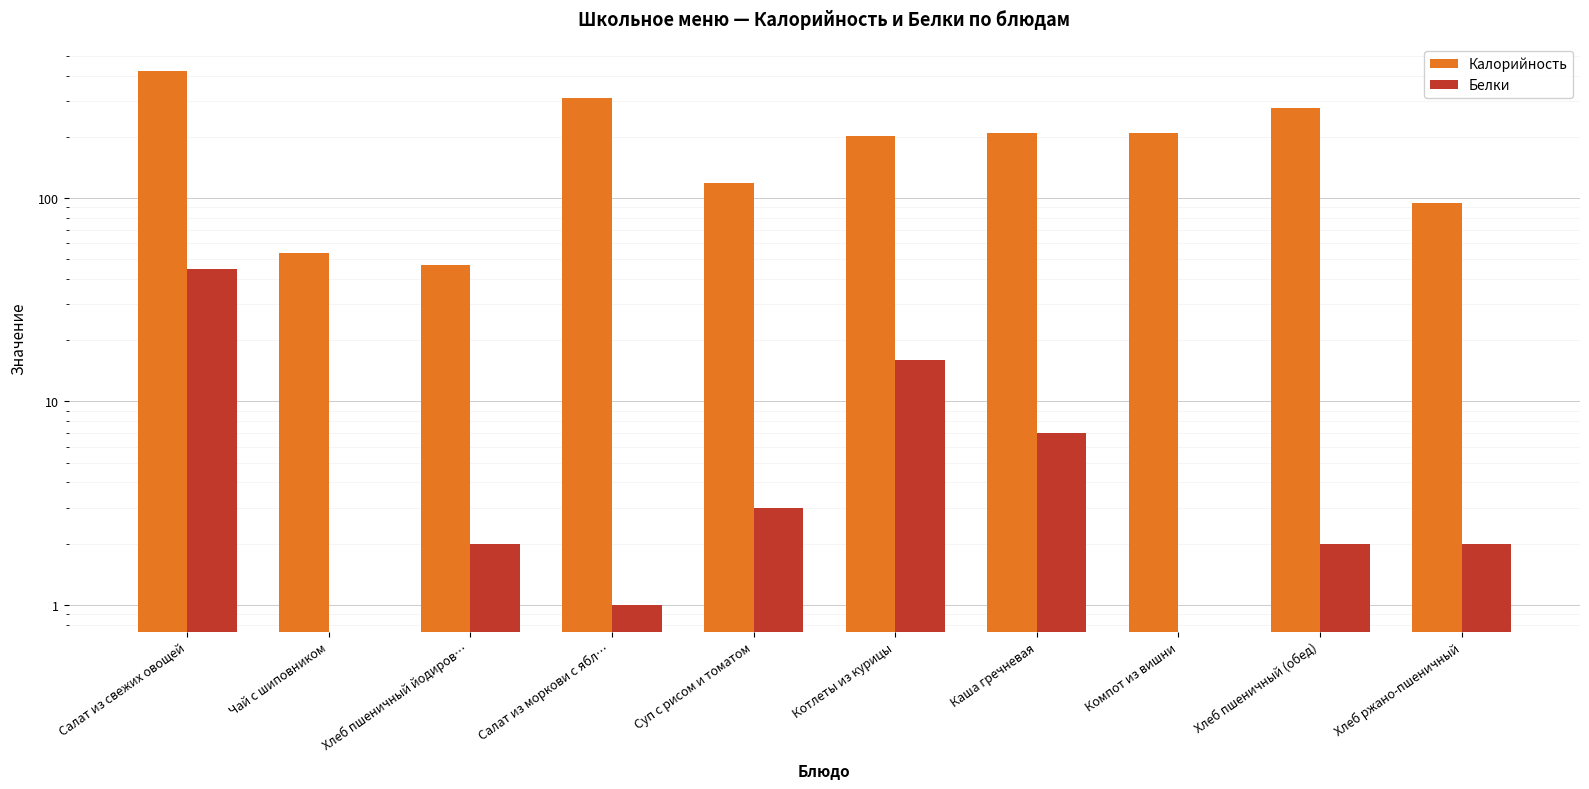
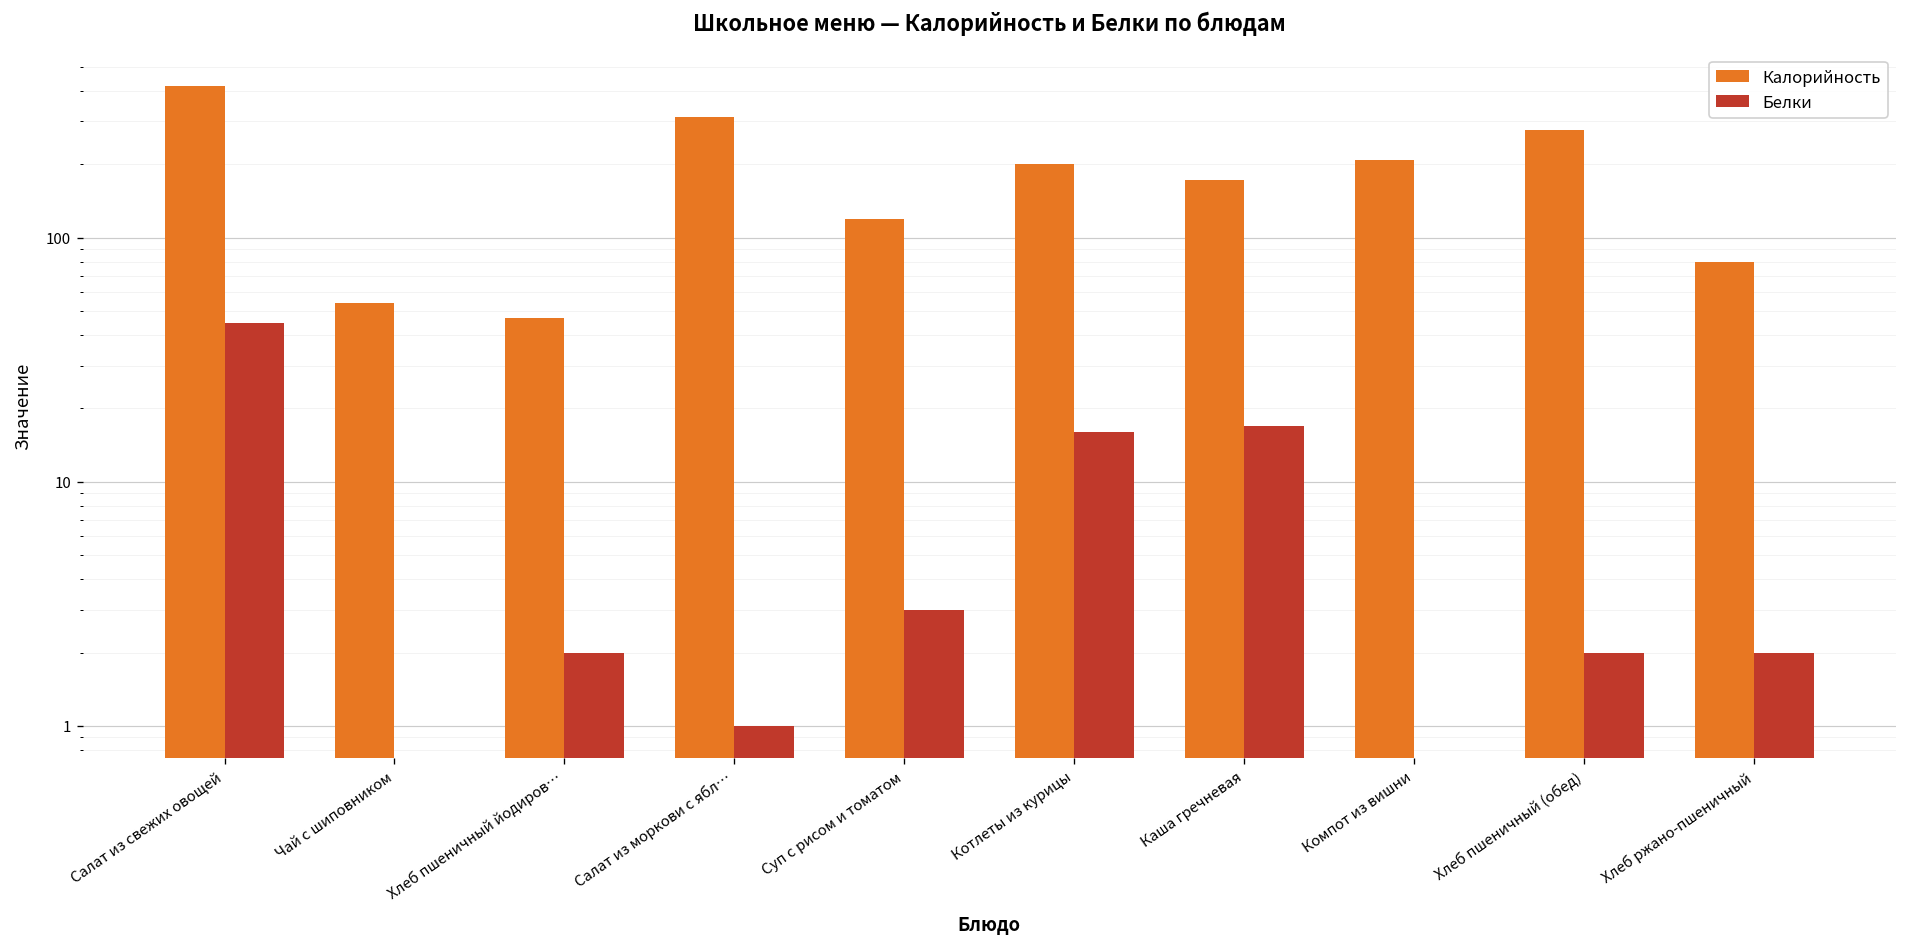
  {
    "Калорийность": {
      "Салат из свежих овощей": 420,
      "Чай с шиповником": 54,
      "Хлеб пшеничный йодиров…": 47,
      "Салат из моркови с ябл…": 310,
      "Суп с рисом и томатом": 120,
      "Котлеты из курицы": 200,
-     "Каша гречневая": 210,
+     "Каша гречневая": 170,
      "Компот из вишни": 210,
      "Хлеб пшеничный (обед)": 280,
-     "Хлеб ржано-пшеничный": 100
+     "Хлеб ржано-пшеничный": 80
    },
    "Белки": {
      "Салат из свежих овощей": 45,
      "Хлеб пшеничный йодиров…": 2,
      "Салат из моркови с ябл…": 1,
      "Суп с рисом и томатом": 3,
      "Котлеты из курицы": 16,
-     "Каша гречневая": 7,
+     "Каша гречневая": 17,
      "Хлеб пшеничный (обед)": 2,
      "Хлеб ржано-пшеничный": 2
    }
  }
